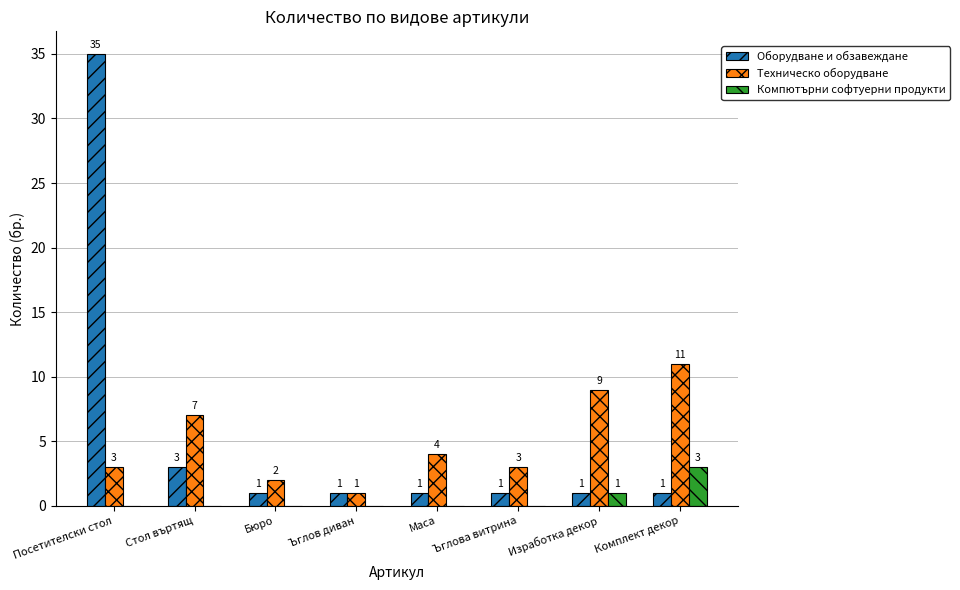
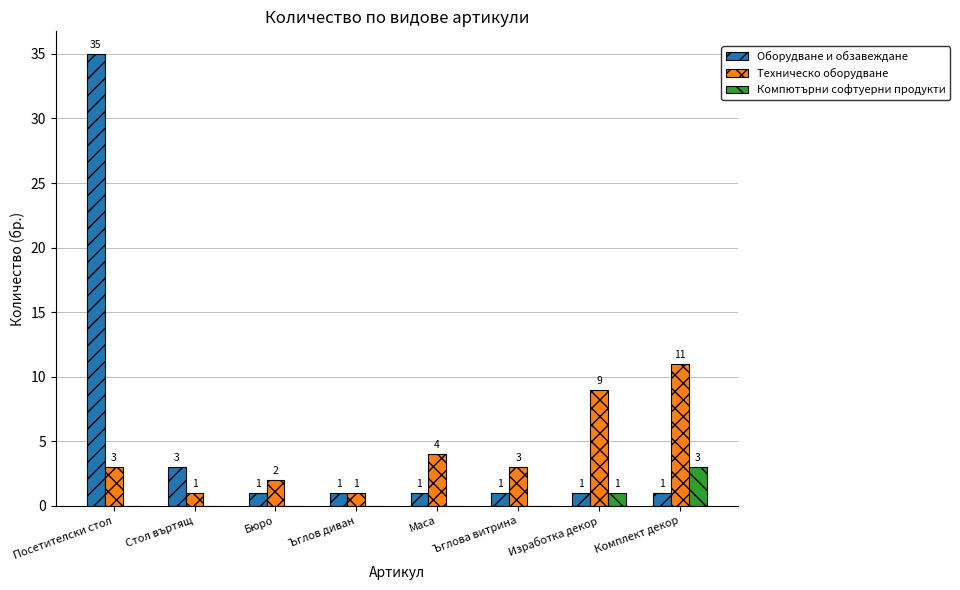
  {
    "Оборудване и обзавеждане": {
      "Посетителски стол": 35,
      "Стол въртящ": 3,
      "Бюро": 1,
      "Ъглов диван": 1,
      "Маса": 1,
      "Ъглова витрина": 1,
      "Изработка декор": 1,
      "Комплект декор": 1
    },
    "Техническо оборудване": {
      "Посетителски стол": 3,
-     "Стол въртящ": 7,
+     "Стол въртящ": 1,
      "Бюро": 2,
      "Ъглов диван": 1,
      "Маса": 4,
      "Ъглова витрина": 3,
      "Изработка декор": 9,
      "Комплект декор": 11
    },
    "Компютърни софтуерни продукти": {
      "Изработка декор": 1,
      "Комплект декор": 3
    }
  }
